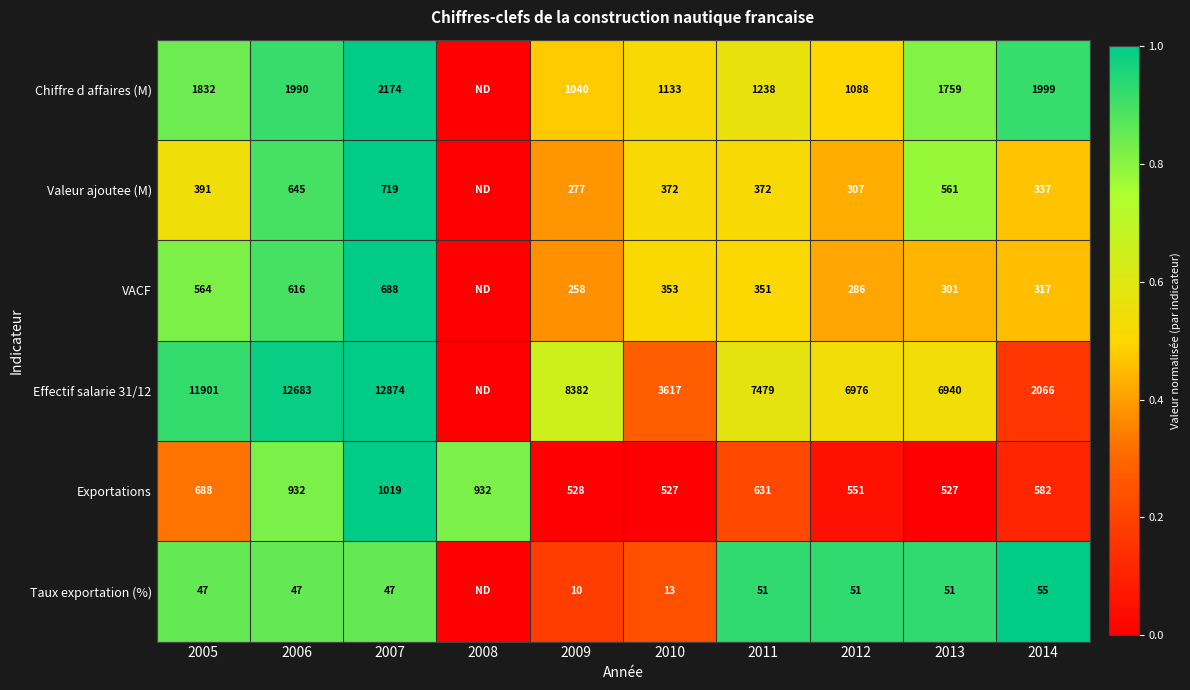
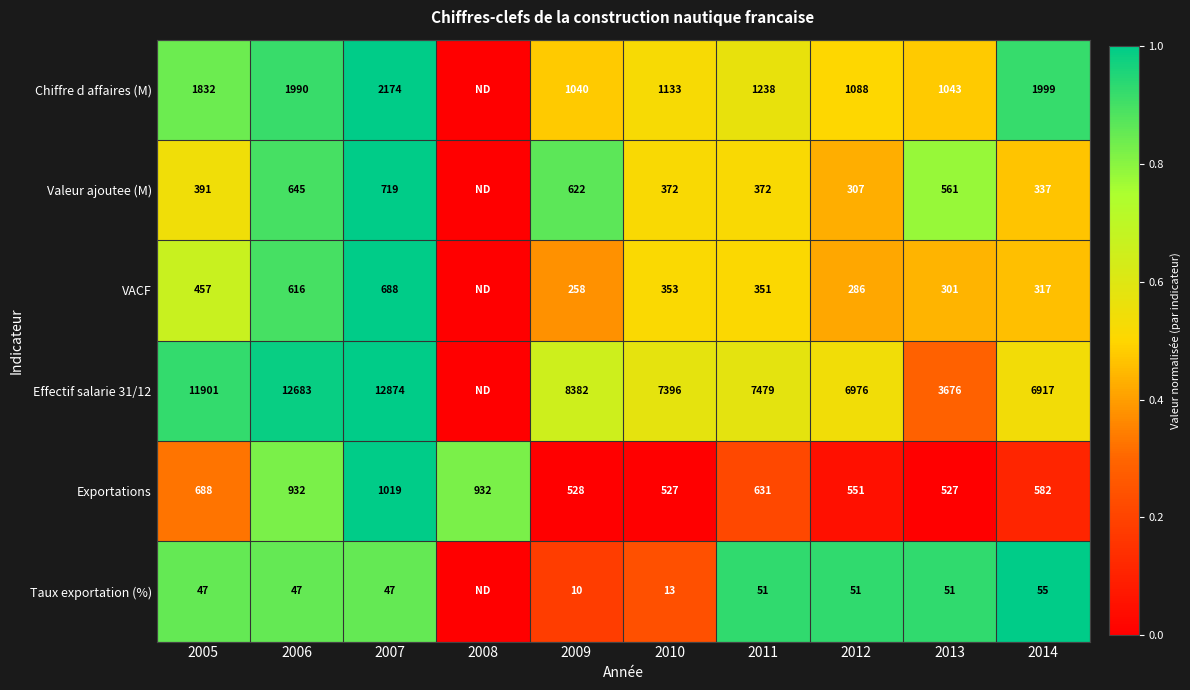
  {
    "Chiffre d affaires (M)": {
      "2005": 1832,
      "2006": 1990,
      "2007": 2174,
      "2009": 1040,
      "2010": 1133,
      "2011": 1238,
      "2012": 1088,
-     "2013": 1759,
+     "2013": 1043,
      "2014": 1999
    },
    "Valeur ajoutee (M)": {
      "2005": 391,
      "2006": 645,
      "2007": 719,
-     "2009": 277,
+     "2009": 622,
      "2010": 372,
      "2011": 372,
      "2012": 307,
      "2013": 561,
      "2014": 337
    },
    "VACF": {
-     "2005": 564,
+     "2005": 457,
      "2006": 616,
      "2007": 688,
      "2009": 258,
      "2010": 353,
      "2011": 351,
      "2012": 286,
      "2013": 301,
      "2014": 317
    },
    "Effectif salarie 31/12": {
      "2005": 11901,
      "2006": 12683,
      "2007": 12874,
      "2009": 8382,
-     "2010": 3617,
+     "2010": 7396,
      "2011": 7479,
      "2012": 6976,
-     "2013": 6940,
-     "2014": 2066
+     "2013": 3676,
+     "2014": 6917
    },
    "Exportations": {
      "2005": 688,
      "2006": 932,
      "2007": 1019,
      "2008": 932,
      "2009": 528,
      "2010": 527,
      "2011": 631,
      "2012": 551,
      "2013": 527,
      "2014": 582
    },
    "Taux exportation (%)": {
      "2005": 47,
      "2006": 47,
      "2007": 47,
      "2009": 10,
      "2010": 13,
      "2011": 51,
      "2012": 51,
      "2013": 51,
      "2014": 55
    }
  }
